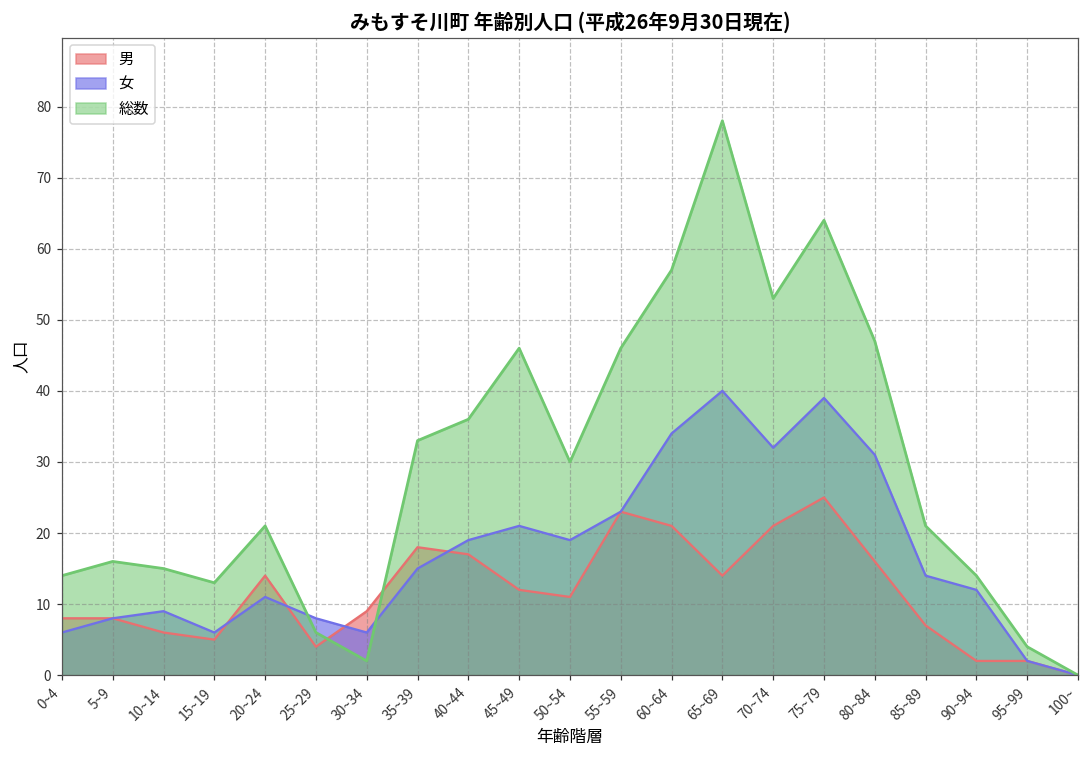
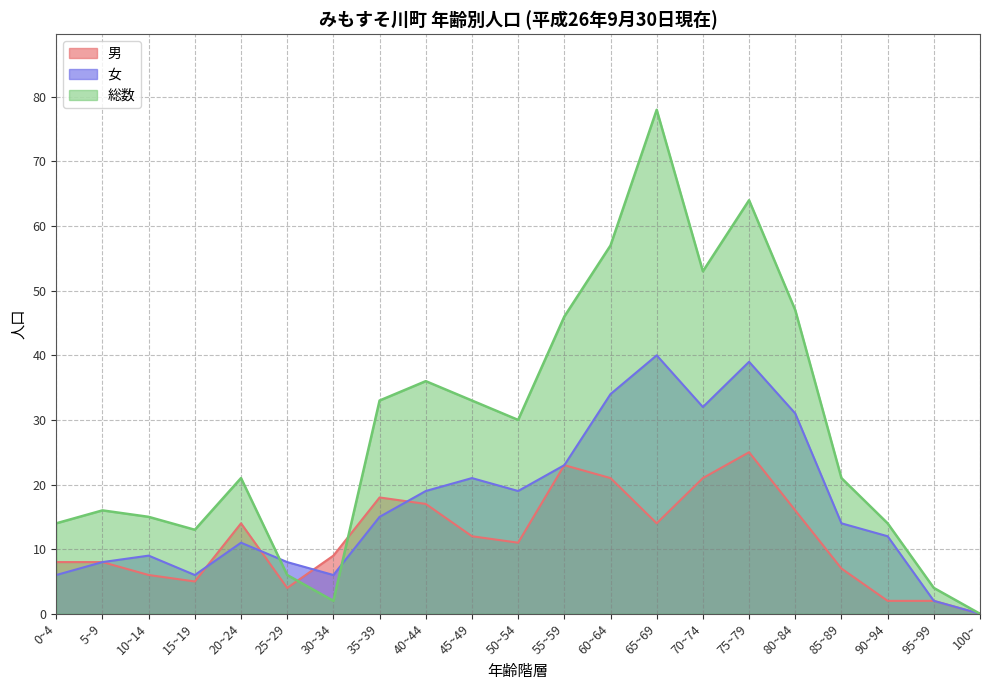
  {
    "男": {
      "0~4": 8,
      "10~14": 6,
      "15~19": 5,
      "20~24": 14,
      "25~29": 4,
      "30~34": 9,
      "35~39": 18,
      "40~44": 17,
      "45~49": 12,
      "50~54": 11,
      "60~64": 21,
      "65~69": 14,
      "70~74": 21,
      "75~79": 25,
      "80~84": 16,
      "85~89": 7,
      "90~94": 2
    },
    "女": {
      "0~4": 6,
      "10~14": 9,
      "15~19": 6,
      "20~24": 11,
      "25~29": 8,
      "30~34": 6,
      "35~39": 15,
      "40~44": 19,
      "45~49": 21,
      "50~54": 19,
      "60~64": 34,
      "65~69": 40,
      "70~74": 32,
      "75~79": 39,
      "80~84": 31,
      "85~89": 14,
      "90~94": 12
    },
    "総数": {
      "0~4": 14,
      "5~9": 16,
      "10~14": 15,
      "15~19": 13,
      "20~24": 21,
      "25~29": 6,
      "30~34": 2,
      "35~39": 33,
      "40~44": 36,
-     "45~49": 46,
+     "45~49": 33,
      "50~54": 30,
      "55~59": 46,
      "60~64": 57,
      "65~69": 78,
      "70~74": 53,
      "75~79": 64,
      "80~84": 47,
      "85~89": 21,
      "90~94": 14,
      "95~99": 4
    }
  }
